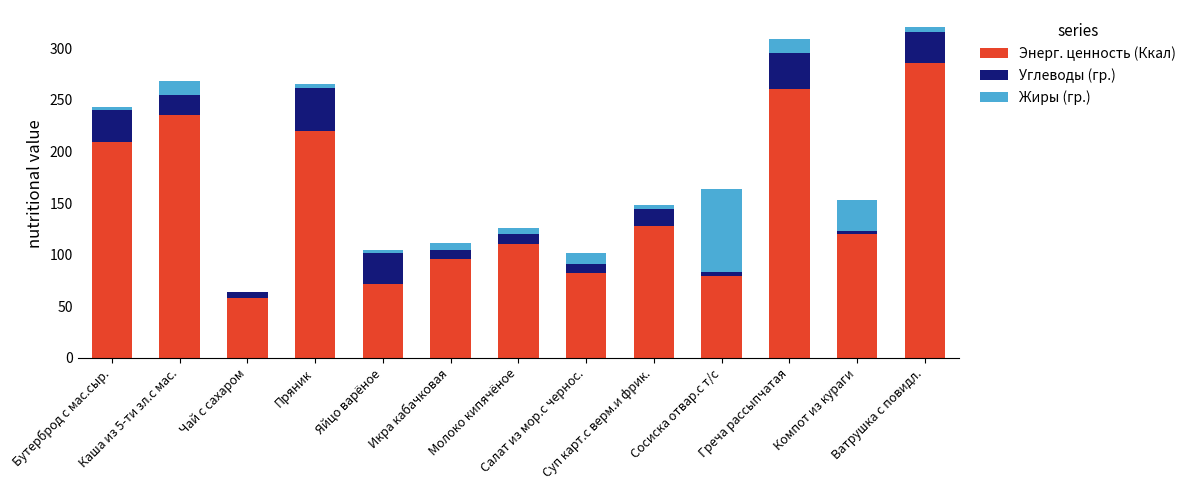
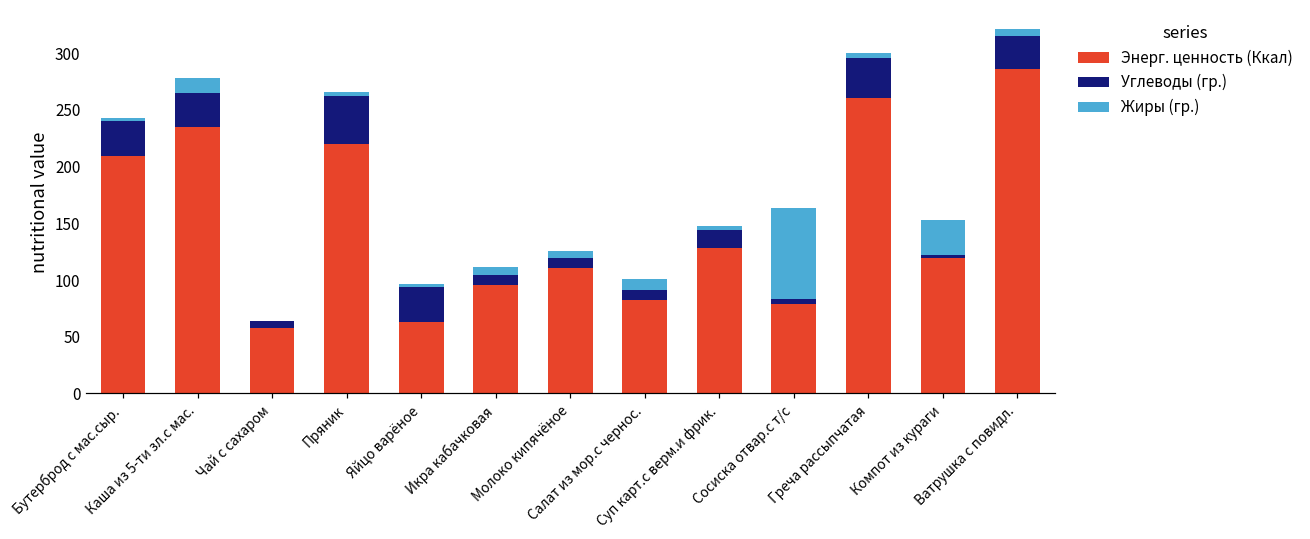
  {
    "Энерг. ценность (Ккал)": {
      "Бутерброд с мас.сыр.": 209,
      "Каша из 5-ти зл.с мас.": 235,
      "Чай с сахаром": 58,
      "Пряник": 220,
-     "Яйцо варёное": 71,
+     "Яйцо варёное": 63,
      "Икра кабачковая": 96,
      "Молоко кипячёное": 111,
      "Салат из мор.с чернос.": 82,
      "Суп карт.с верм.и фрик.": 128,
      "Сосиска отвар.с т/с": 79,
      "Греча рассыпчатая": 261,
      "Компот из кураги": 120,
      "Ватрушка с повидл.": 286
    },
    "Углеводы (гр.)": {
      "Бутерброд с мас.сыр.": 31,
-     "Каша из 5-ти зл.с мас.": 20,
+     "Каша из 5-ти зл.с мас.": 30,
      "Чай с сахаром": 6,
      "Пряник": 42,
      "Яйцо варёное": 31,
      "Икра кабачковая": 8,
      "Молоко кипячёное": 9,
      "Салат из мор.с чернос.": 9,
      "Суп карт.с верм.и фрик.": 16,
      "Сосиска отвар.с т/с": 4,
      "Греча рассыпчатая": 35,
      "Компот из кураги": 3,
      "Ватрушка с повидл.": 29
    },
    "Жиры (гр.)": {
      "Бутерброд с мас.сыр.": 3,
      "Каша из 5-ти зл.с мас.": 13,
      "Пряник": 4,
      "Яйцо варёное": 3,
      "Икра кабачковая": 7,
      "Молоко кипячёное": 6,
      "Салат из мор.с чернос.": 10,
      "Суп карт.с верм.и фрик.": 4,
      "Сосиска отвар.с т/с": 81,
-     "Греча рассыпчатая": 13,
+     "Греча рассыпчатая": 4,
      "Компот из кураги": 30,
      "Ватрушка с повидл.": 6
    }
  }
